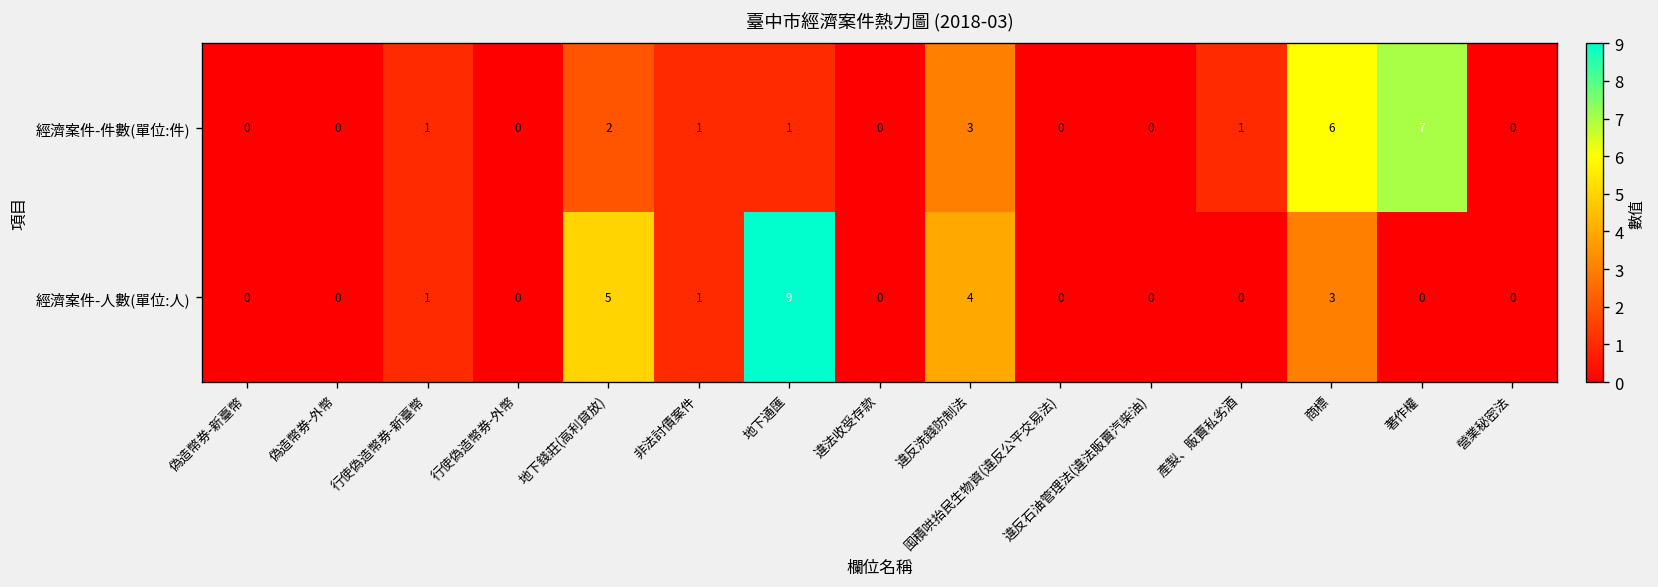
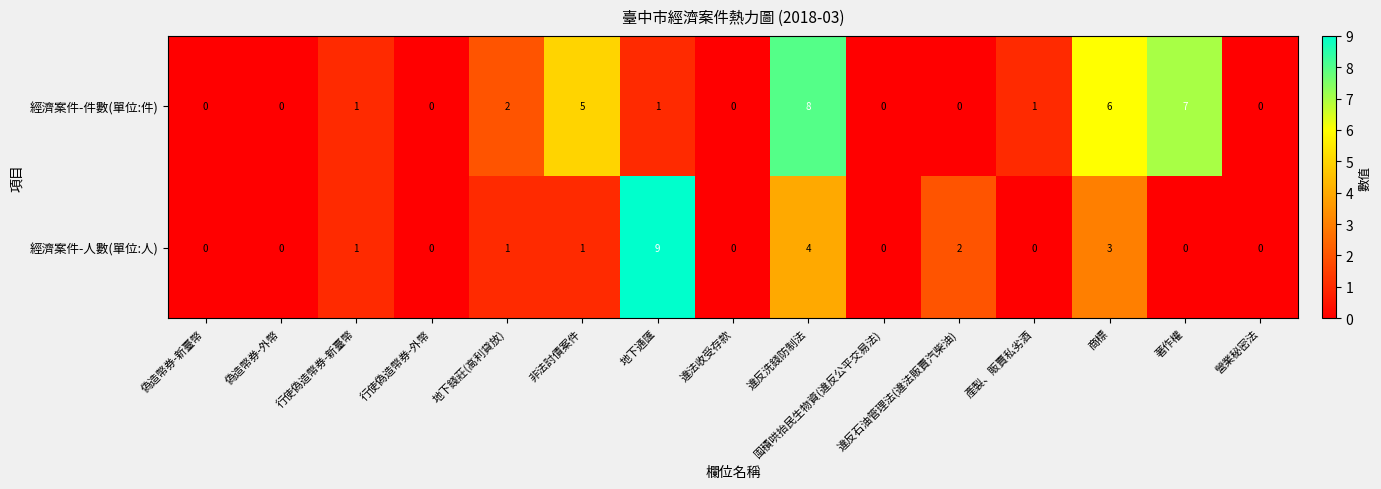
  {
    "經濟案件-件數(單位:件)": {
      "偽造幣券-新臺幣": 0,
      "偽造幣券-外幣": 0,
      "行使偽造幣券-新臺幣": 1,
      "行使偽造幣券-外幣": 0,
      "地下錢莊(高利貸放)": 2,
-     "非法討債案件": 1,
+     "非法討債案件": 5,
      "地下通匯": 1,
      "違法收受存款": 0,
-     "違反洗錢防制法": 3,
+     "違反洗錢防制法": 8,
      "囤積哄抬民生物資(違反公平交易法)": 0,
      "違反石油管理法(違法販賣汽柴油)": 0,
      "產製、販賣私劣酒": 1,
      "商標": 6,
      "著作權": 7,
      "營業秘密法": 0
    },
    "經濟案件-人數(單位:人)": {
      "偽造幣券-新臺幣": 0,
      "偽造幣券-外幣": 0,
      "行使偽造幣券-新臺幣": 1,
      "行使偽造幣券-外幣": 0,
-     "地下錢莊(高利貸放)": 5,
+     "地下錢莊(高利貸放)": 1,
      "非法討債案件": 1,
      "地下通匯": 9,
      "違法收受存款": 0,
      "違反洗錢防制法": 4,
      "囤積哄抬民生物資(違反公平交易法)": 0,
-     "違反石油管理法(違法販賣汽柴油)": 0,
+     "違反石油管理法(違法販賣汽柴油)": 2,
      "產製、販賣私劣酒": 0,
      "商標": 3,
      "著作權": 0,
      "營業秘密法": 0
    }
  }
